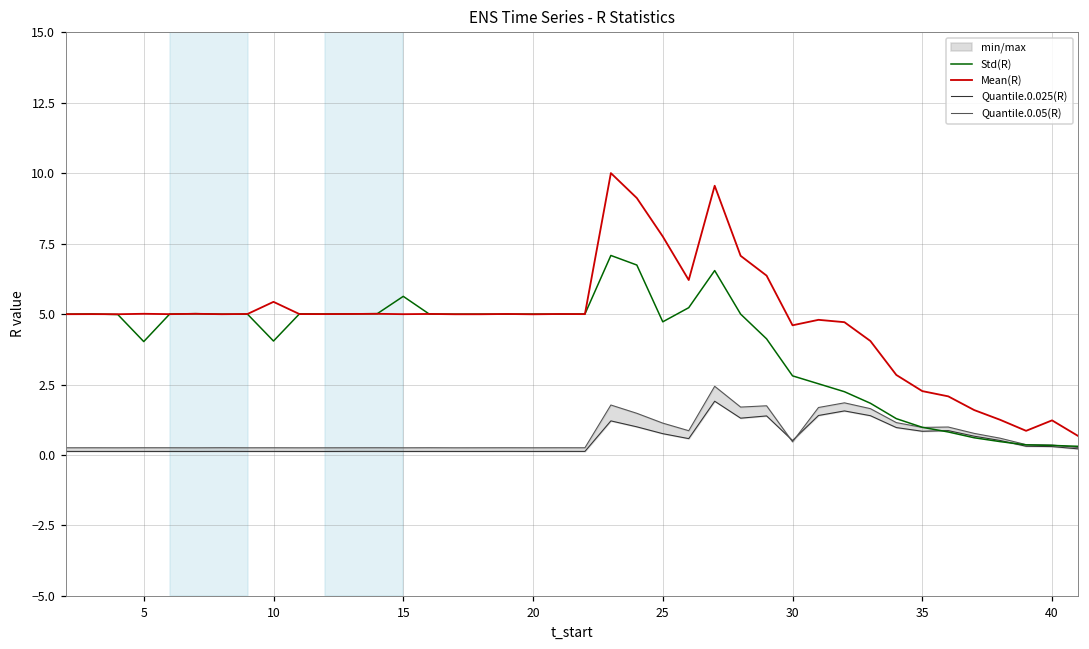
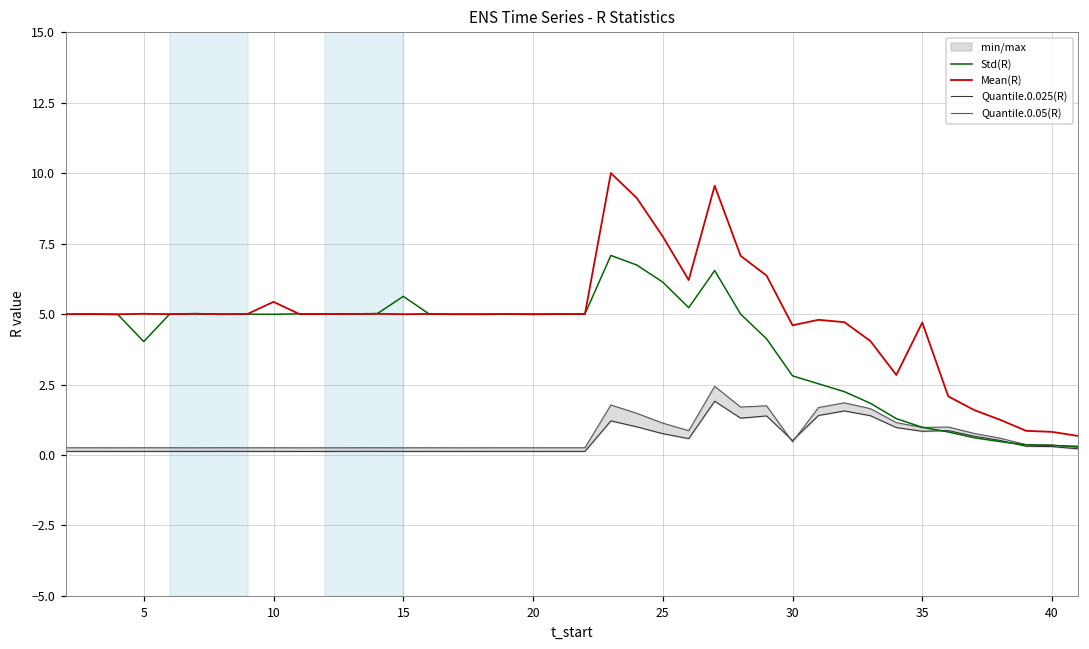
  {
    "Std(R)": {
      "5": 4.0,
-     "10": 4.0,
+     "10": 5.0,
      "15": 5.6,
-     "25": 4.7,
+     "25": 6.1,
      "30": 2.8
    },
    "Mean(R)": {
      "5": 5.0,
      "10": 5.4,
      "15": 5.0,
      "25": 7.8,
      "30": 4.6,
-     "35": 2.3,
-     "40": 1.2
+     "35": 4.7,
+     "40": 0.8
    }
  }
